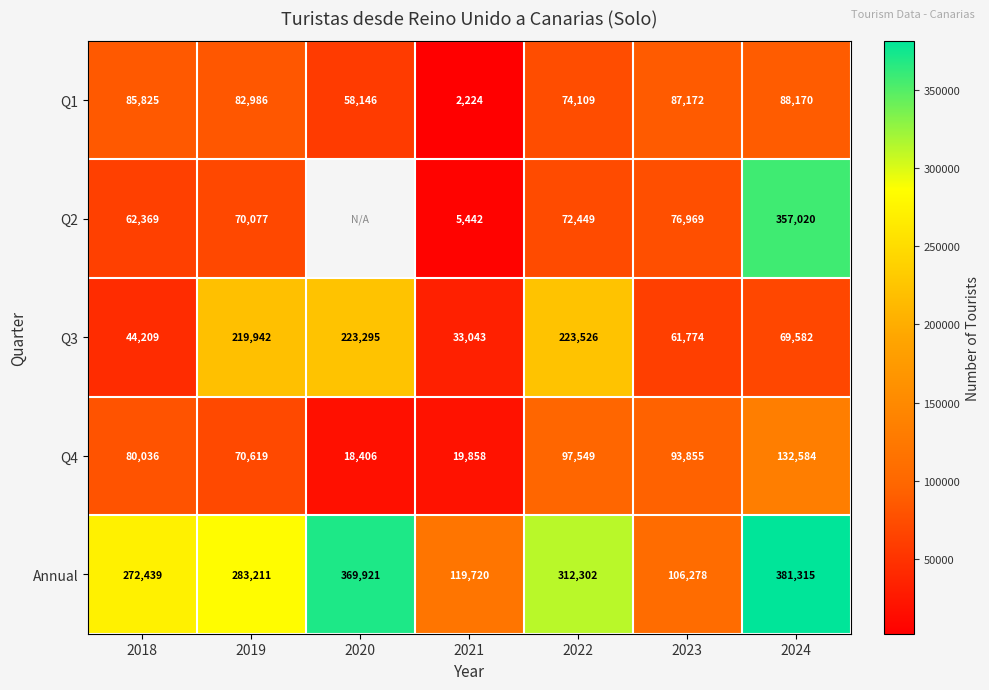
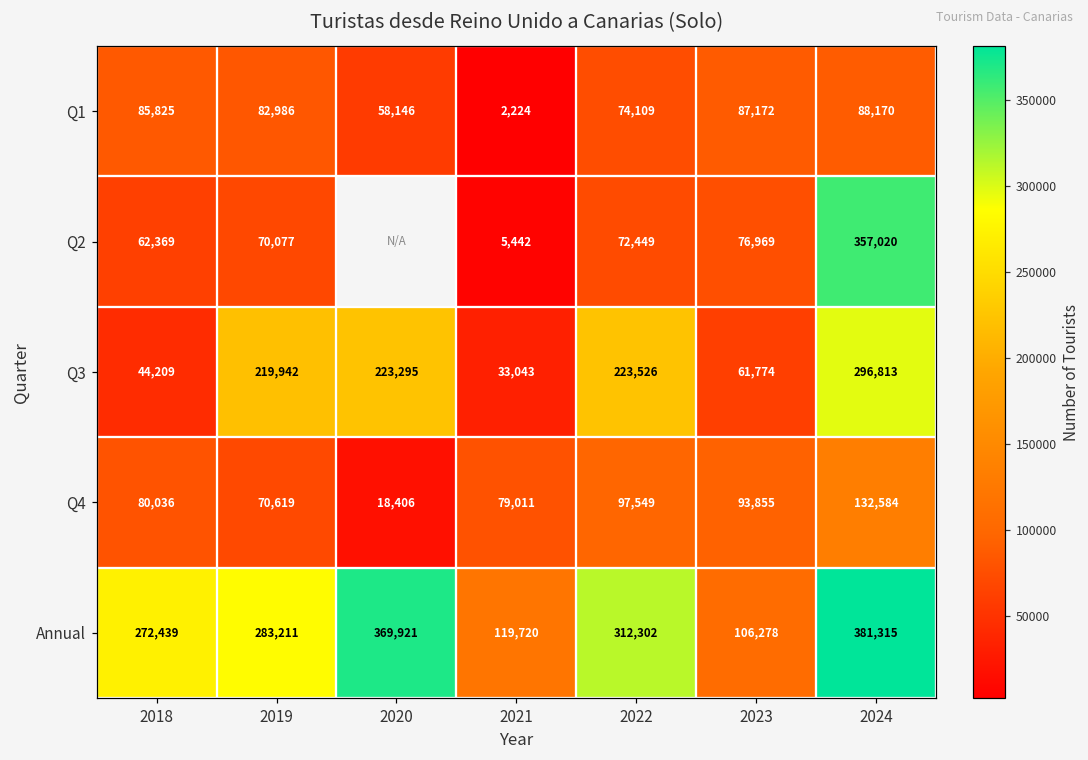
  {
    "Q1": {
      "2018": "85,825",
      "2019": "82,986",
      "2020": "58,146",
      "2021": "2,224",
      "2022": "74,109",
      "2023": "87,172",
      "2024": "88,170"
    },
    "Q2": {
      "2018": "62,369",
      "2019": "70,077",
      "2021": "5,442",
      "2022": "72,449",
      "2023": "76,969",
      "2024": "357,020"
    },
    "Q3": {
      "2018": "44,209",
      "2019": "219,942",
      "2020": "223,295",
      "2021": "33,043",
      "2022": "223,526",
      "2023": "61,774",
-     "2024": "69,582"
+     "2024": "296,813"
    },
    "Q4": {
      "2018": "80,036",
      "2019": "70,619",
      "2020": "18,406",
-     "2021": "19,858",
+     "2021": "79,011",
      "2022": "97,549",
      "2023": "93,855",
      "2024": "132,584"
    },
    "Annual": {
      "2018": "272,439",
      "2019": "283,211",
      "2020": "369,921",
      "2021": "119,720",
      "2022": "312,302",
      "2023": "106,278",
      "2024": "381,315"
    }
  }
